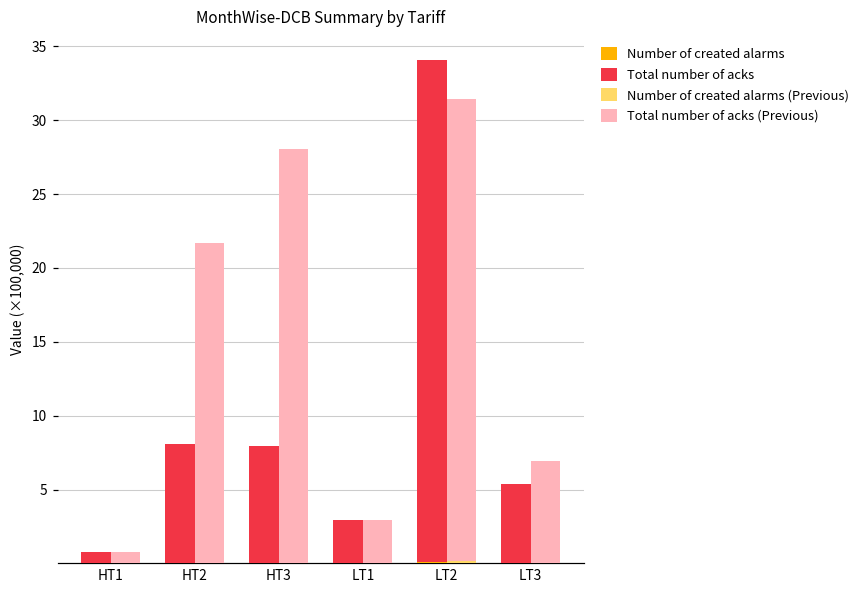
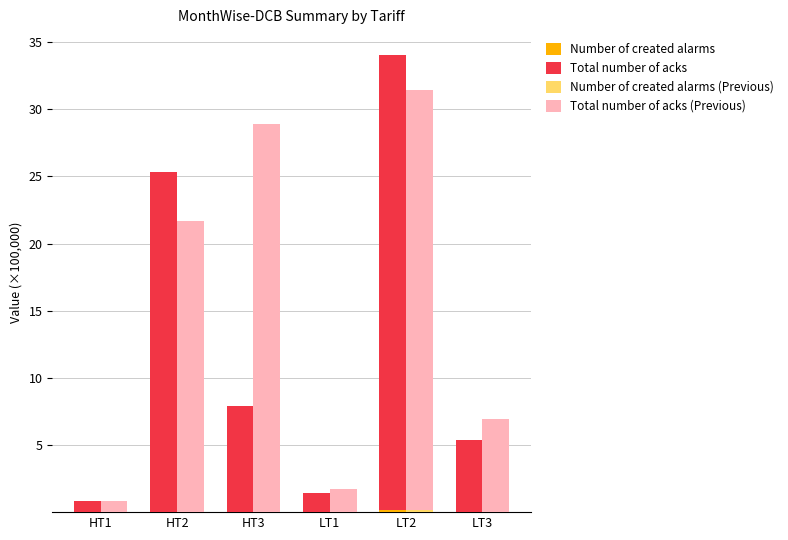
  {
    "Total number of acks": {
      "HT1": 0.8,
-     "HT2": 8.1,
+     "HT2": 25.3,
      "HT3": 7.9,
-     "LT1": 3.0,
+     "LT1": 1.4,
      "LT2": 33.9,
      "LT3": 5.4
    },
    "Total number of acks (Previous)": {
      "HT1": 0.8,
      "HT2": 21.7,
-     "HT3": 28.0,
-     "LT1": 2.9,
+     "HT3": 28.9,
+     "LT1": 1.7,
      "LT2": 31.3,
      "LT3": 6.9
    }
  }
